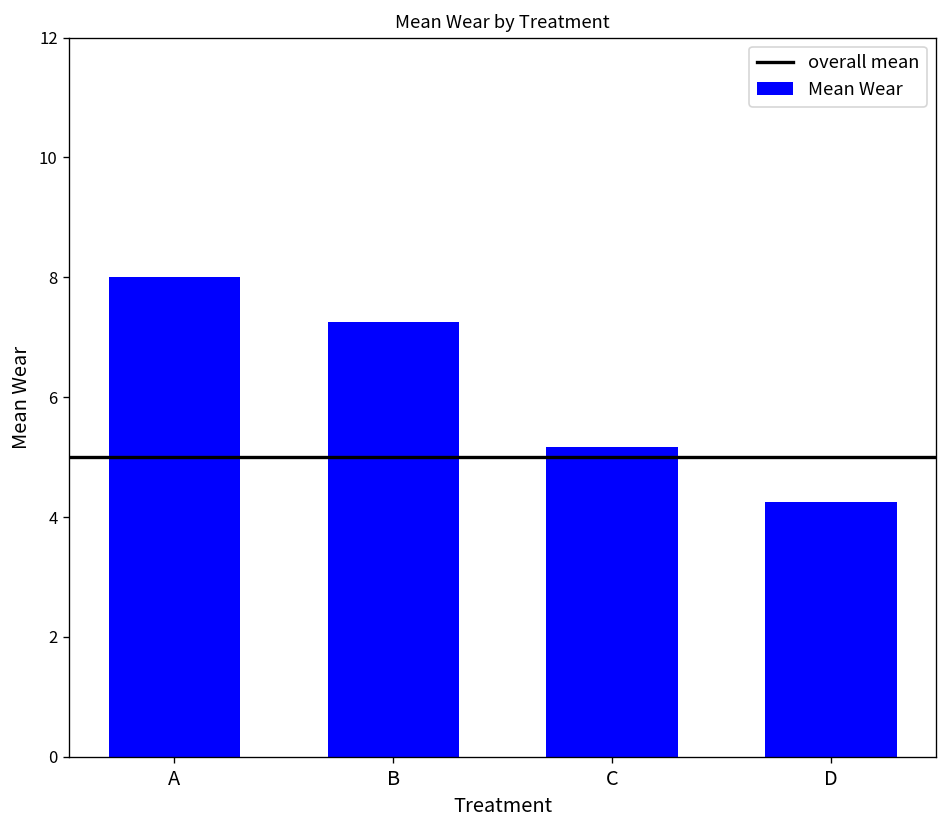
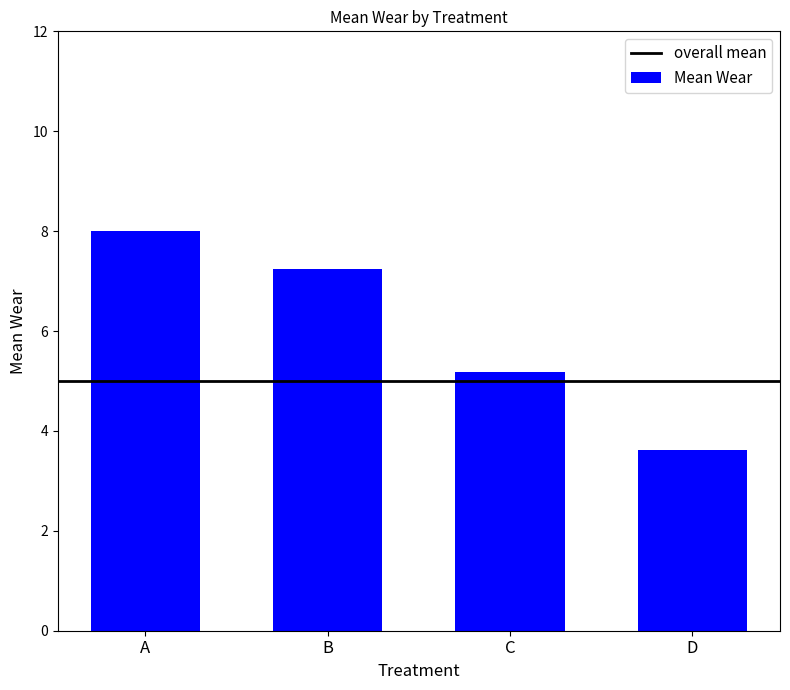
  {
    "A": 8.0,
    "B": 7.3,
    "C": 5.2,
-   "D": 4.3
+   "D": 3.6
  }
